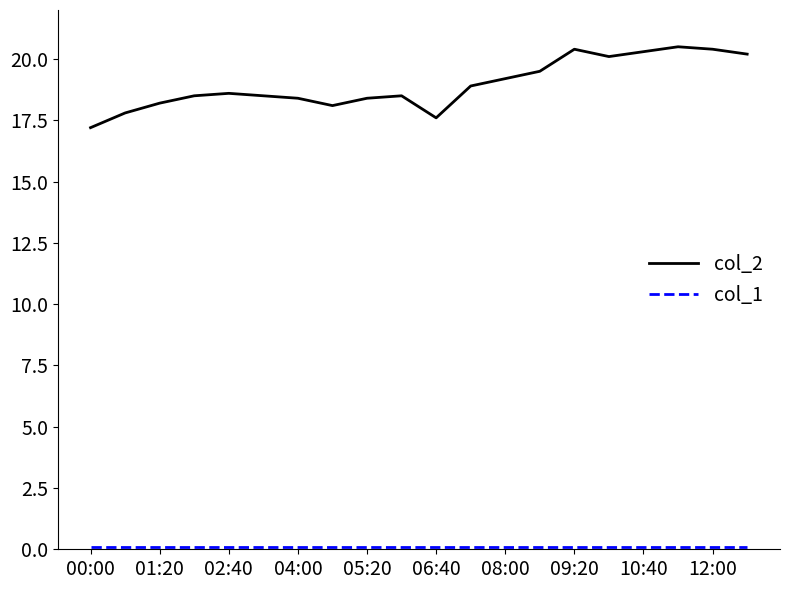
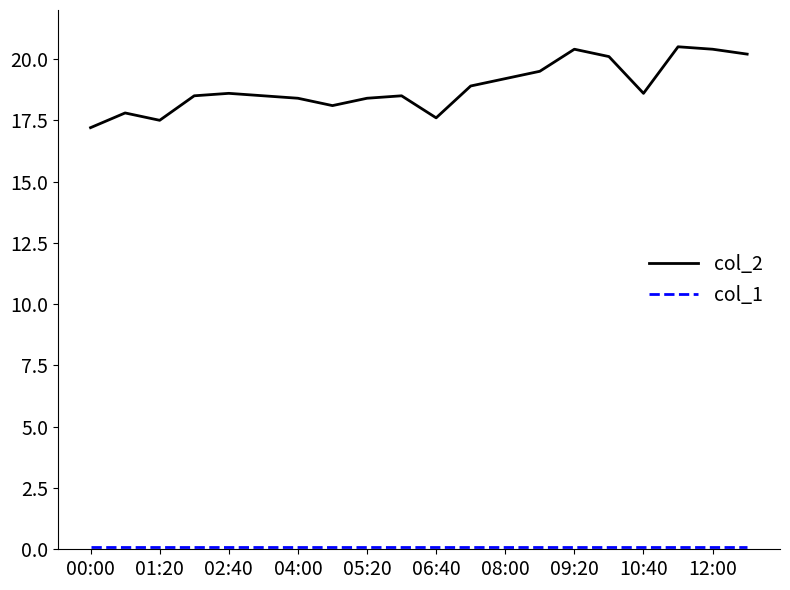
  {
    "col_2": {
      "00:00": 17.2,
-     "01:20": 18.2,
+     "01:20": 17.5,
      "02:40": 18.6,
      "04:00": 18.4,
      "05:20": 18.4,
      "06:40": 17.6,
      "08:00": 19.2,
      "09:20": 20.4,
-     "10:40": 20.3,
+     "10:40": 18.6,
      "12:00": 20.4
    },
    "col_1": {
      "00:00": 0.1,
      "01:20": 0.1,
      "02:40": 0.1,
      "04:00": 0.1,
      "05:20": 0.1,
      "06:40": 0.1,
      "08:00": 0.1,
      "09:20": 0.1,
      "10:40": 0.1,
      "12:00": 0.1
    }
  }
